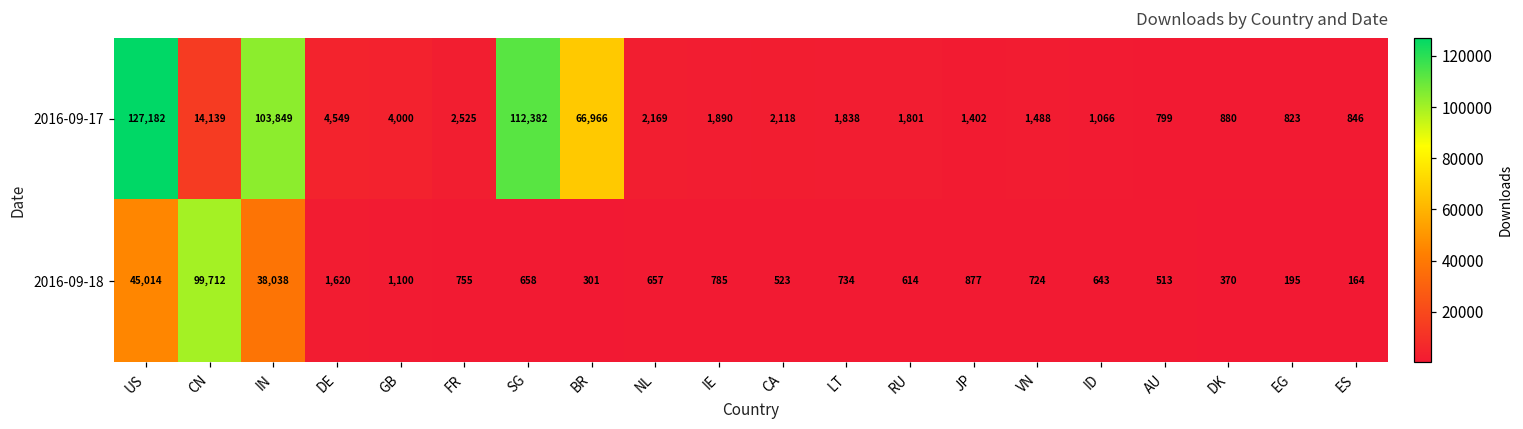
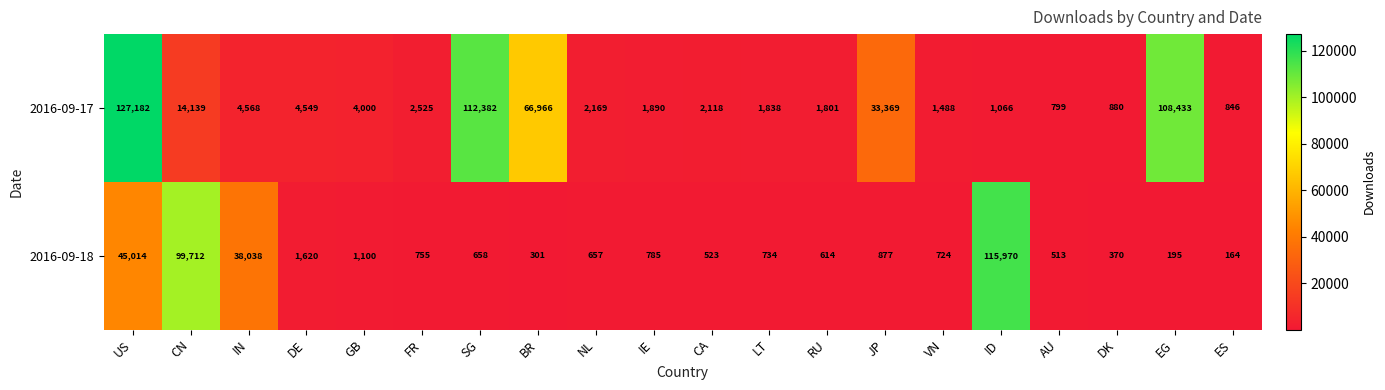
  {
    "2016-09-17": {
      "US": "127,182",
      "CN": "14,139",
-     "IN": "103,849",
+     "IN": "4,568",
      "DE": "4,549",
      "GB": "4,000",
      "FR": "2,525",
      "SG": "112,382",
      "BR": "66,966",
      "NL": "2,169",
      "IE": "1,890",
      "CA": "2,118",
      "LT": "1,838",
      "RU": "1,801",
-     "JP": "1,402",
+     "JP": "33,369",
      "VN": "1,488",
      "ID": "1,066",
      "AU": "799",
      "DK": "880",
-     "EG": "823",
+     "EG": "108,433",
      "ES": "846"
    },
    "2016-09-18": {
      "US": "45,014",
      "CN": "99,712",
      "IN": "38,038",
      "DE": "1,620",
      "GB": "1,100",
      "FR": "755",
      "SG": "658",
      "BR": "301",
      "NL": "657",
      "IE": "785",
      "CA": "523",
      "LT": "734",
      "RU": "614",
      "JP": "877",
      "VN": "724",
-     "ID": "643",
+     "ID": "115,970",
      "AU": "513",
      "DK": "370",
      "EG": "195",
      "ES": "164"
    }
  }
